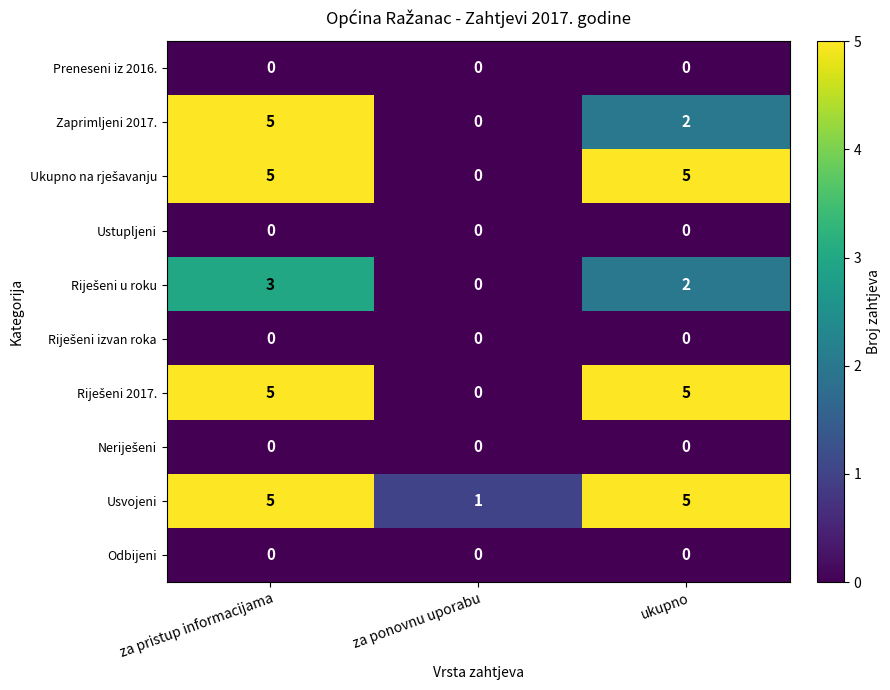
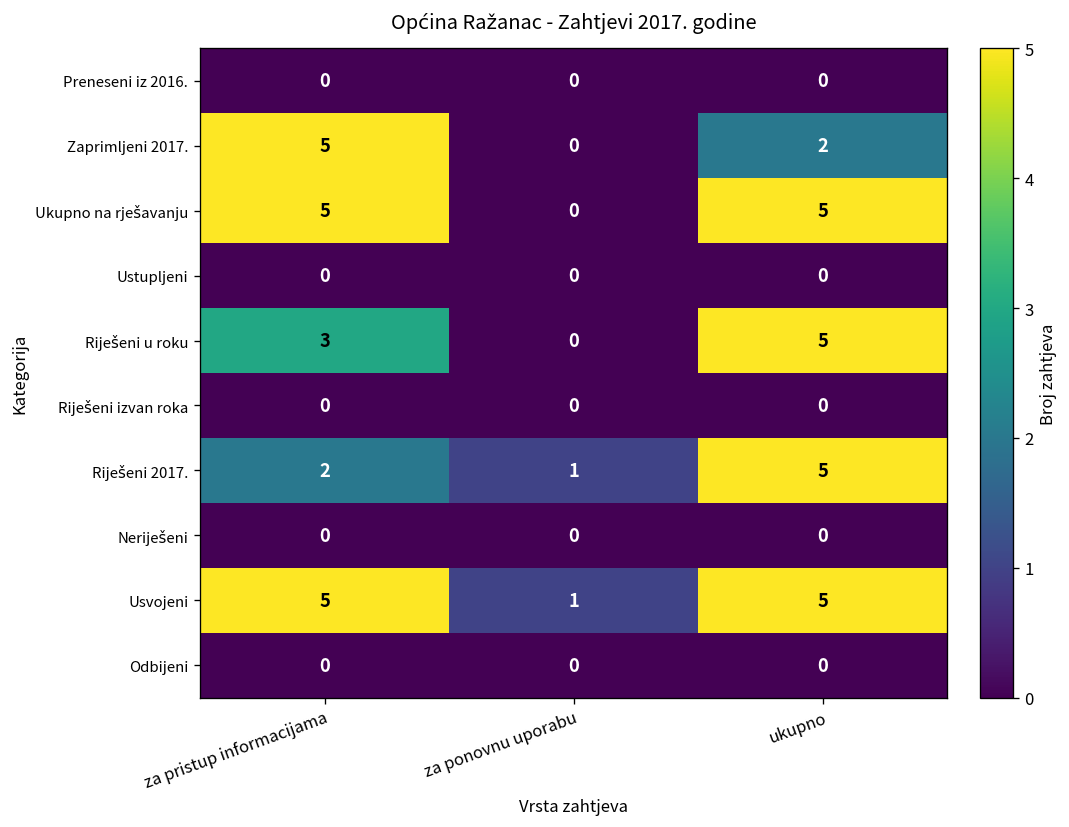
  {
    "Preneseni iz 2016.": {
      "za pristup informacijama": 0,
      "za ponovnu uporabu": 0,
      "ukupno": 0
    },
    "Zaprimljeni 2017.": {
      "za pristup informacijama": 5,
      "za ponovnu uporabu": 0,
      "ukupno": 2
    },
    "Ukupno na rješavanju": {
      "za pristup informacijama": 5,
      "za ponovnu uporabu": 0,
      "ukupno": 5
    },
    "Ustupljeni": {
      "za pristup informacijama": 0,
      "za ponovnu uporabu": 0,
      "ukupno": 0
    },
    "Riješeni u roku": {
      "za pristup informacijama": 3,
      "za ponovnu uporabu": 0,
-     "ukupno": 2
+     "ukupno": 5
    },
    "Riješeni izvan roka": {
      "za pristup informacijama": 0,
      "za ponovnu uporabu": 0,
      "ukupno": 0
    },
    "Riješeni 2017.": {
-     "za pristup informacijama": 5,
-     "za ponovnu uporabu": 0,
+     "za pristup informacijama": 2,
+     "za ponovnu uporabu": 1,
      "ukupno": 5
    },
    "Neriješeni": {
      "za pristup informacijama": 0,
      "za ponovnu uporabu": 0,
      "ukupno": 0
    },
    "Usvojeni": {
      "za pristup informacijama": 5,
      "za ponovnu uporabu": 1,
      "ukupno": 5
    },
    "Odbijeni": {
      "za pristup informacijama": 0,
      "za ponovnu uporabu": 0,
      "ukupno": 0
    }
  }
